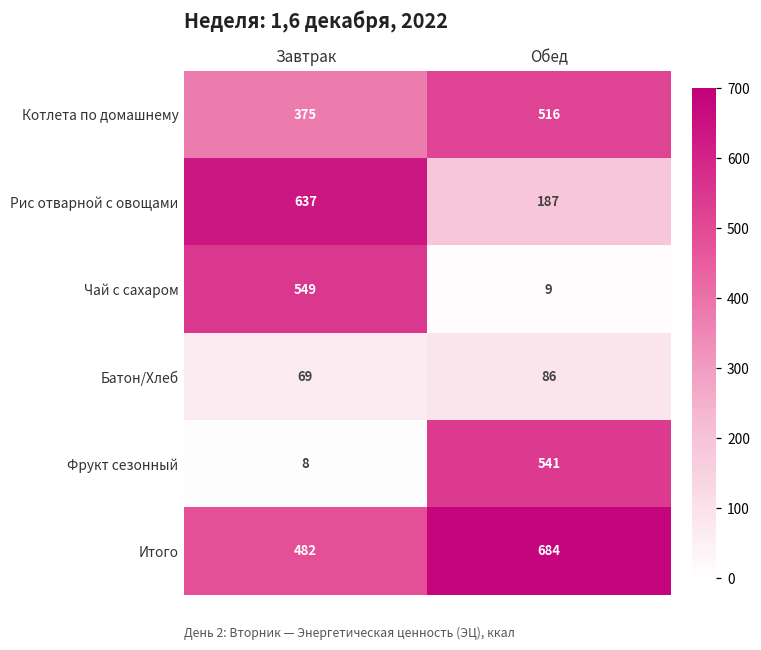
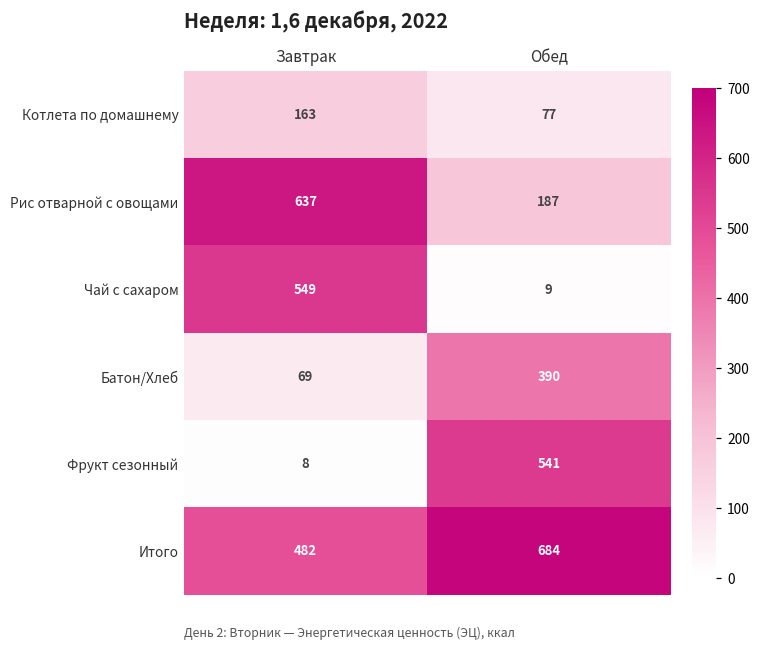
  {
    "Котлета по домашнему": {
-     "Завтрак": 375,
-     "Обед": 516
+     "Завтрак": 163,
+     "Обед": 77
    },
    "Рис отварной с овощами": {
      "Завтрак": 637,
      "Обед": 187
    },
    "Чай с сахаром": {
      "Завтрак": 549,
      "Обед": 9
    },
    "Батон/Хлеб": {
      "Завтрак": 69,
-     "Обед": 86
+     "Обед": 390
    },
    "Фрукт сезонный": {
      "Завтрак": 8,
      "Обед": 541
    },
    "Итого": {
      "Завтрак": 482,
      "Обед": 684
    }
  }
